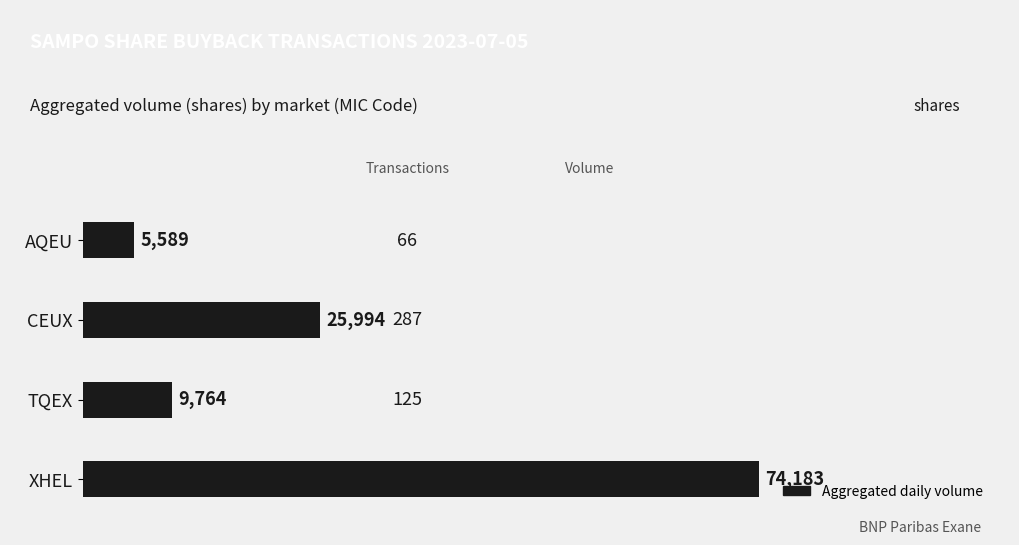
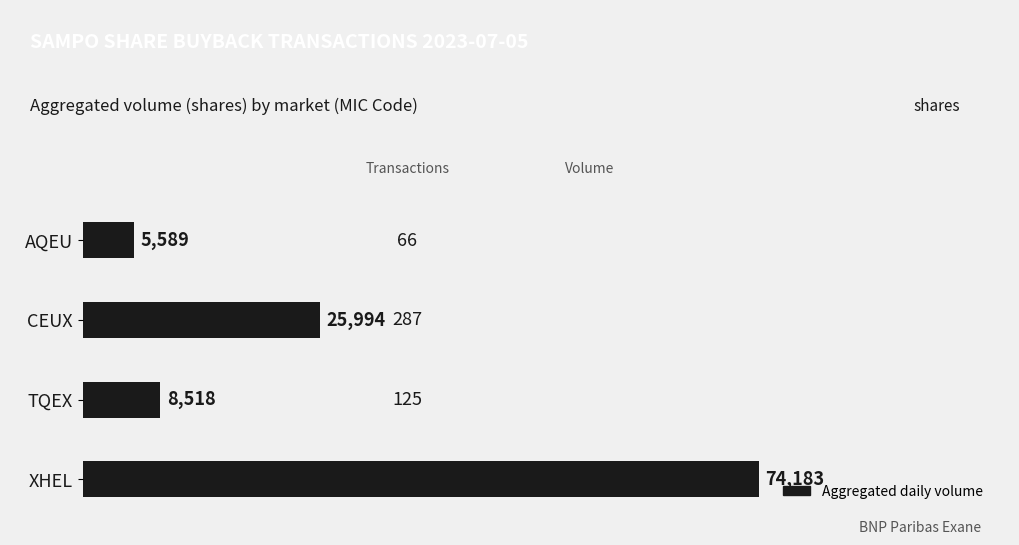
  {
    "AQEU": "5,589",
    "CEUX": "25,994",
-   "TQEX": "9,764",
+   "TQEX": "8,518",
    "XHEL": "74,183"
  }
